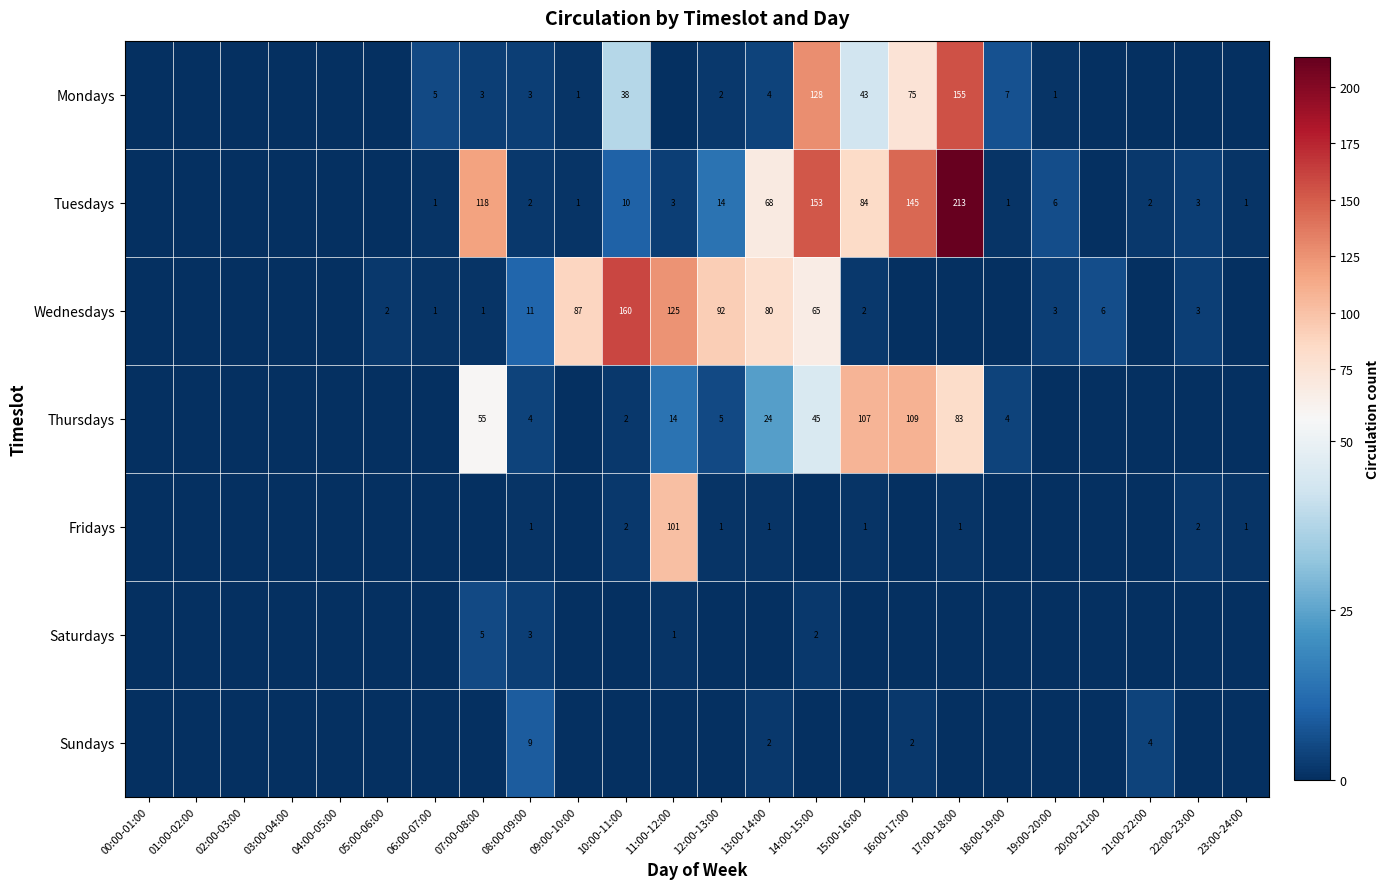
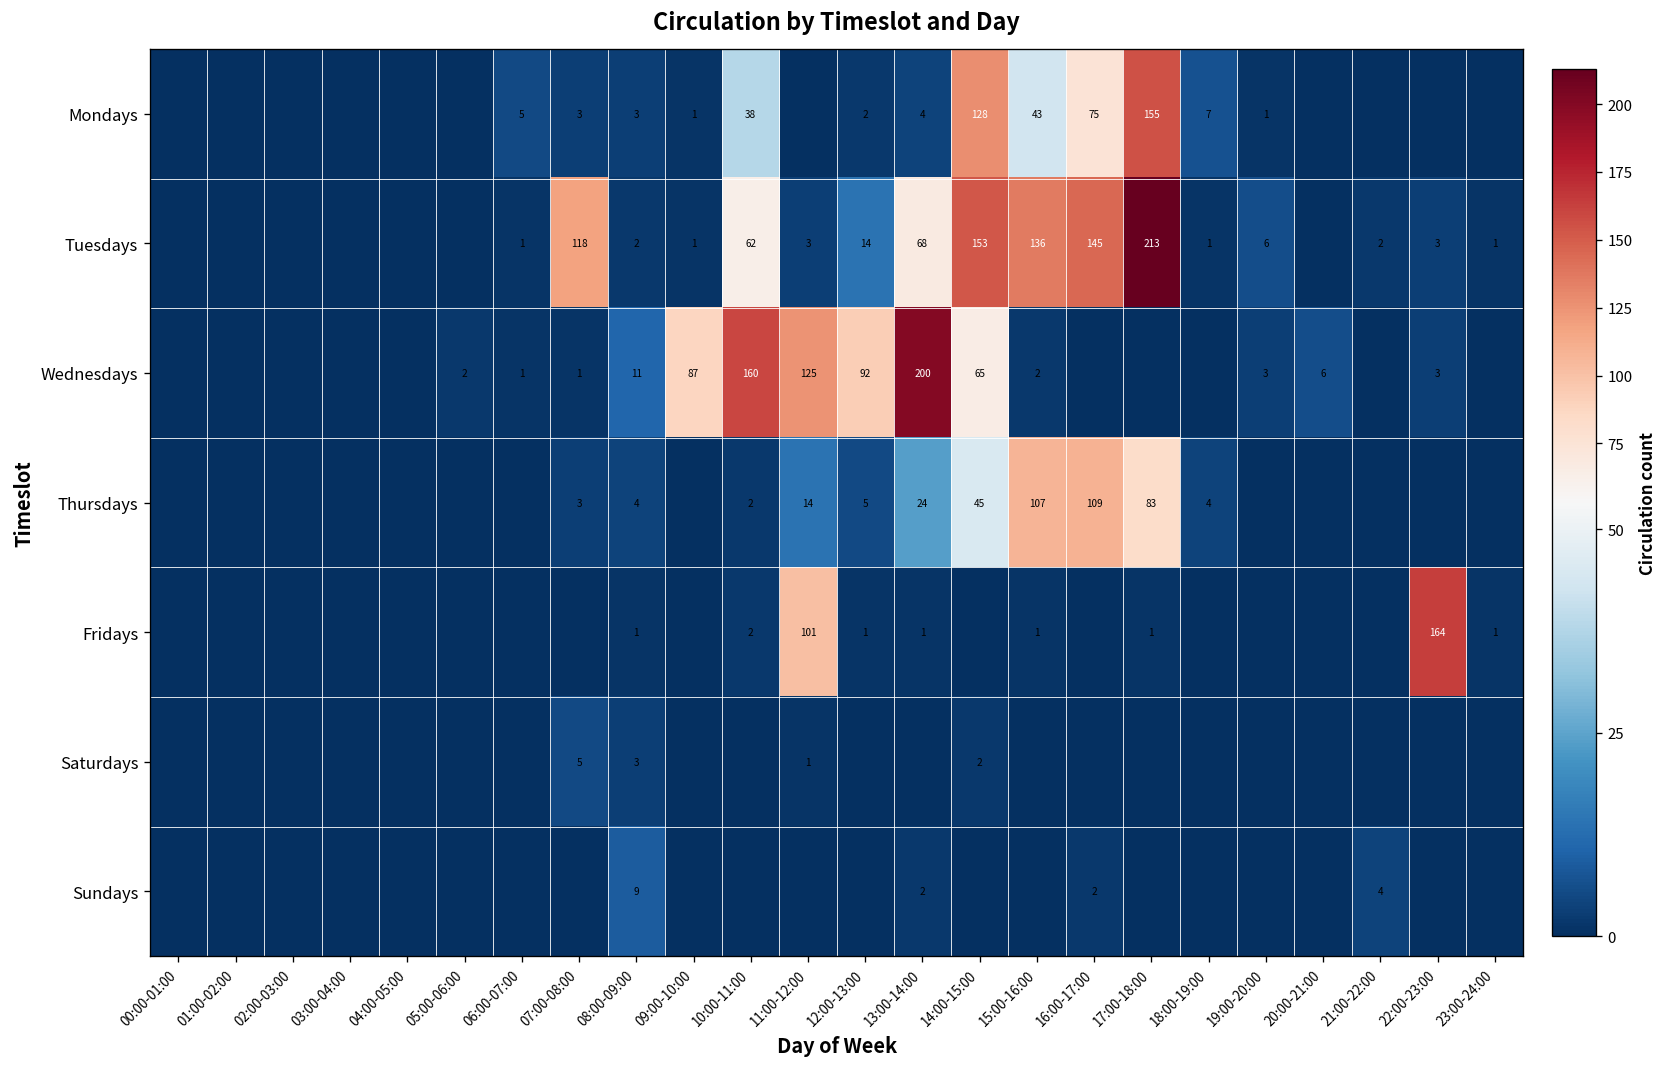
  {
    "Mondays": {
      "06:00-07:00": 5,
      "07:00-08:00": 3,
      "08:00-09:00": 3,
      "09:00-10:00": 1,
      "10:00-11:00": 38,
      "12:00-13:00": 2,
      "13:00-14:00": 4,
      "14:00-15:00": 128,
      "15:00-16:00": 43,
      "16:00-17:00": 75,
      "17:00-18:00": 155,
      "18:00-19:00": 7,
      "19:00-20:00": 1
    },
    "Tuesdays": {
      "06:00-07:00": 1,
      "07:00-08:00": 118,
      "08:00-09:00": 2,
      "09:00-10:00": 1,
-     "10:00-11:00": 10,
+     "10:00-11:00": 62,
      "11:00-12:00": 3,
      "12:00-13:00": 14,
      "13:00-14:00": 68,
      "14:00-15:00": 153,
-     "15:00-16:00": 84,
+     "15:00-16:00": 136,
      "16:00-17:00": 145,
      "17:00-18:00": 213,
      "18:00-19:00": 1,
      "19:00-20:00": 6,
      "21:00-22:00": 2,
      "22:00-23:00": 3,
      "23:00-24:00": 1
    },
    "Wednesdays": {
      "05:00-06:00": 2,
      "06:00-07:00": 1,
      "07:00-08:00": 1,
      "08:00-09:00": 11,
      "09:00-10:00": 87,
      "10:00-11:00": 160,
      "11:00-12:00": 125,
      "12:00-13:00": 92,
-     "13:00-14:00": 80,
+     "13:00-14:00": 200,
      "14:00-15:00": 65,
      "15:00-16:00": 2,
      "19:00-20:00": 3,
      "20:00-21:00": 6,
      "22:00-23:00": 3
    },
    "Thursdays": {
-     "07:00-08:00": 55,
+     "07:00-08:00": 3,
      "08:00-09:00": 4,
      "10:00-11:00": 2,
      "11:00-12:00": 14,
      "12:00-13:00": 5,
      "13:00-14:00": 24,
      "14:00-15:00": 45,
      "15:00-16:00": 107,
      "16:00-17:00": 109,
      "17:00-18:00": 83,
      "18:00-19:00": 4
    },
    "Fridays": {
      "08:00-09:00": 1,
      "10:00-11:00": 2,
      "11:00-12:00": 101,
      "12:00-13:00": 1,
      "13:00-14:00": 1,
      "15:00-16:00": 1,
      "17:00-18:00": 1,
-     "22:00-23:00": 2,
+     "22:00-23:00": 164,
      "23:00-24:00": 1
    },
    "Saturdays": {
      "07:00-08:00": 5,
      "08:00-09:00": 3,
      "11:00-12:00": 1,
      "14:00-15:00": 2
    },
    "Sundays": {
      "08:00-09:00": 9,
      "13:00-14:00": 2,
      "16:00-17:00": 2,
      "21:00-22:00": 4
    }
  }
